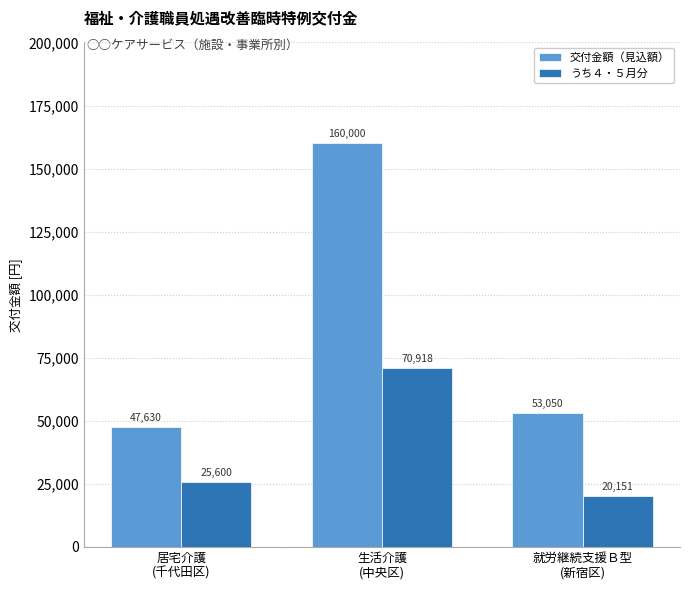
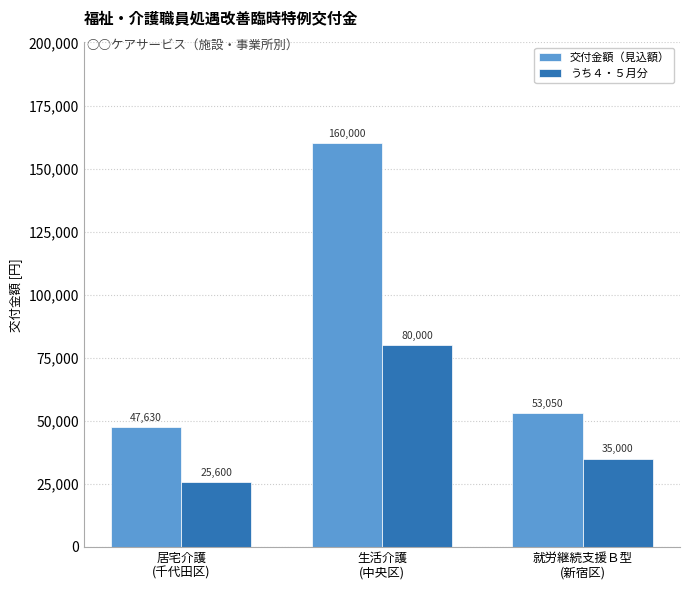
  {
    "交付金額（見込額）": {
      "居宅介護 (千代田区)": "47,630",
      "生活介護 (中央区)": "160,000",
      "就労継続支援Ｂ型 (新宿区)": "53,050"
    },
    "うち４・５月分": {
      "居宅介護 (千代田区)": "25,600",
-     "生活介護 (中央区)": "70,918",
-     "就労継続支援Ｂ型 (新宿区)": "20,151"
+     "生活介護 (中央区)": "80,000",
+     "就労継続支援Ｂ型 (新宿区)": "35,000"
    }
  }
